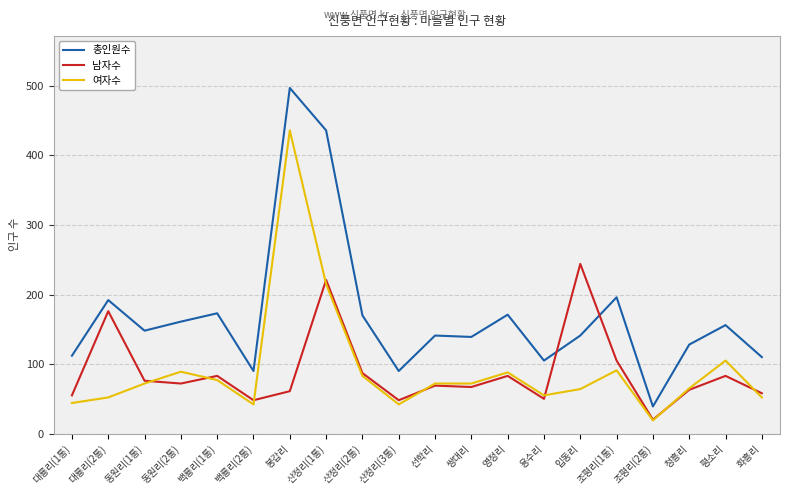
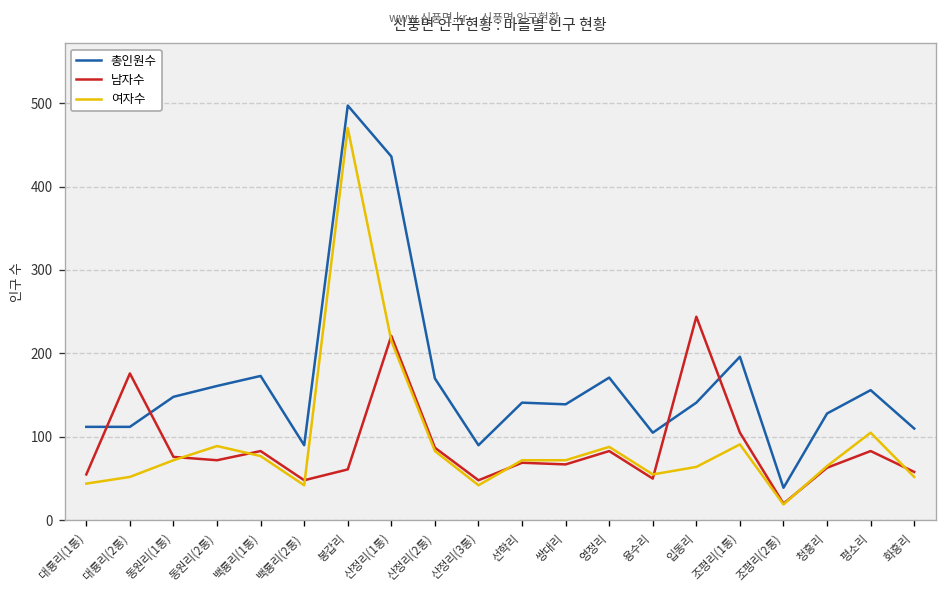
  {
    "총인원수": {
      "대룡리(1통)": 110,
-     "대룡리(2통)": 190,
+     "대룡리(2통)": 110,
      "동원리(1통)": 150,
      "동원리(2통)": 160,
      "백룡리(1통)": 170,
      "백룡리(2통)": 90,
      "봉갑리": 500,
      "산정리(1통)": 440,
      "산정리(2통)": 170,
      "산정리(3통)": 90,
      "선학리": 140,
      "쌍대리": 140,
      "영정리": 170,
      "용수리": 110,
      "입동리": 140,
      "조평리(1통)": 200,
      "조평리(2통)": 40,
      "청흥리": 130,
      "평소리": 160,
      "화흥리": 110
    },
    "남자수": {
      "대룡리(1통)": 60,
      "대룡리(2통)": 180,
      "동원리(1통)": 80,
      "동원리(2통)": 70,
      "백룡리(1통)": 80,
      "백룡리(2통)": 50,
      "봉갑리": 60,
      "산정리(1통)": 220,
      "산정리(2통)": 90,
      "산정리(3통)": 50,
      "쌍대리": 70,
      "영정리": 80,
      "용수리": 50,
      "입동리": 240,
      "조평리(1통)": 110,
      "평소리": 80,
      "화흥리": 60
    },
    "여자수": {
      "대룡리(1통)": 40,
      "대룡리(2통)": 50,
      "동원리(1통)": 70,
      "동원리(2통)": 90,
      "백룡리(1통)": 80,
      "백룡리(2통)": 40,
-     "봉갑리": 440,
+     "봉갑리": 470,
      "산정리(1통)": 220,
      "산정리(2통)": 80,
      "산정리(3통)": 40,
      "쌍대리": 70,
      "영정리": 90,
      "용수리": 60,
      "입동리": 60,
      "조평리(1통)": 90,
      "평소리": 110,
      "화흥리": 50
    }
  }
